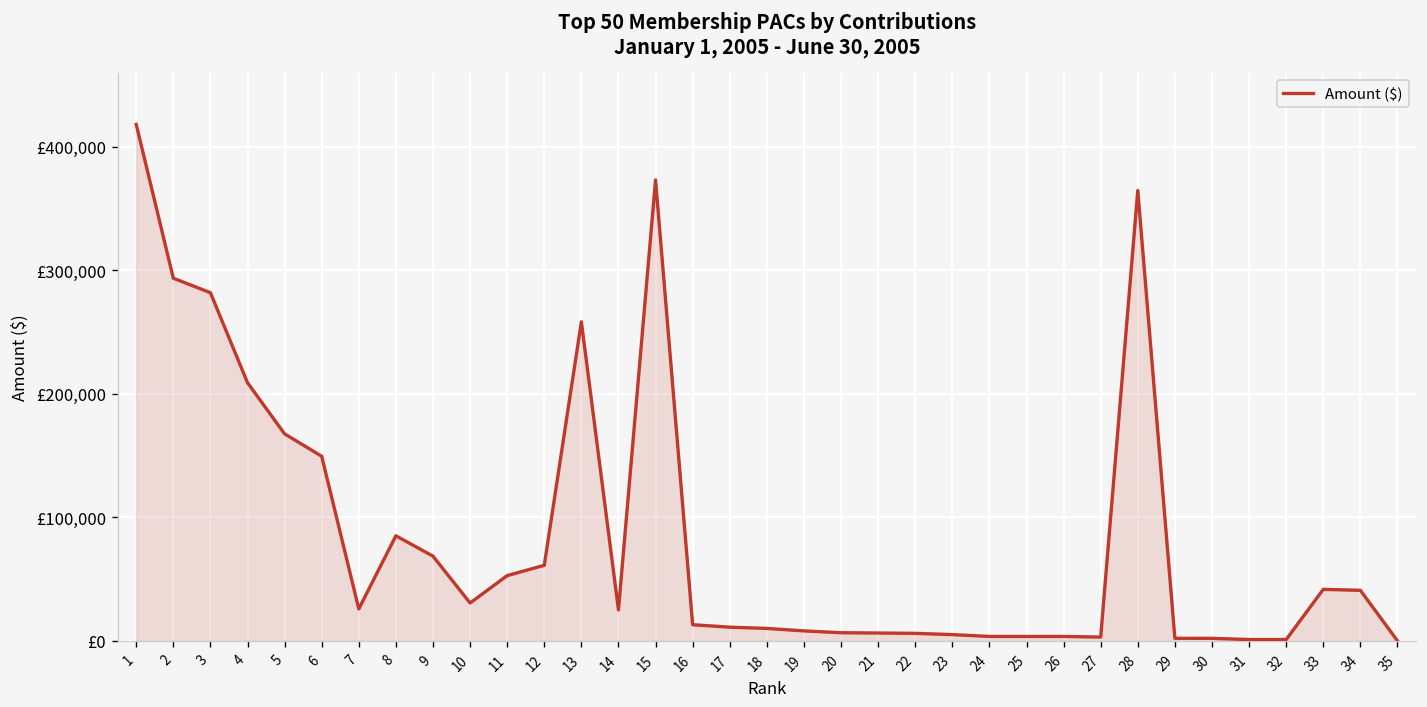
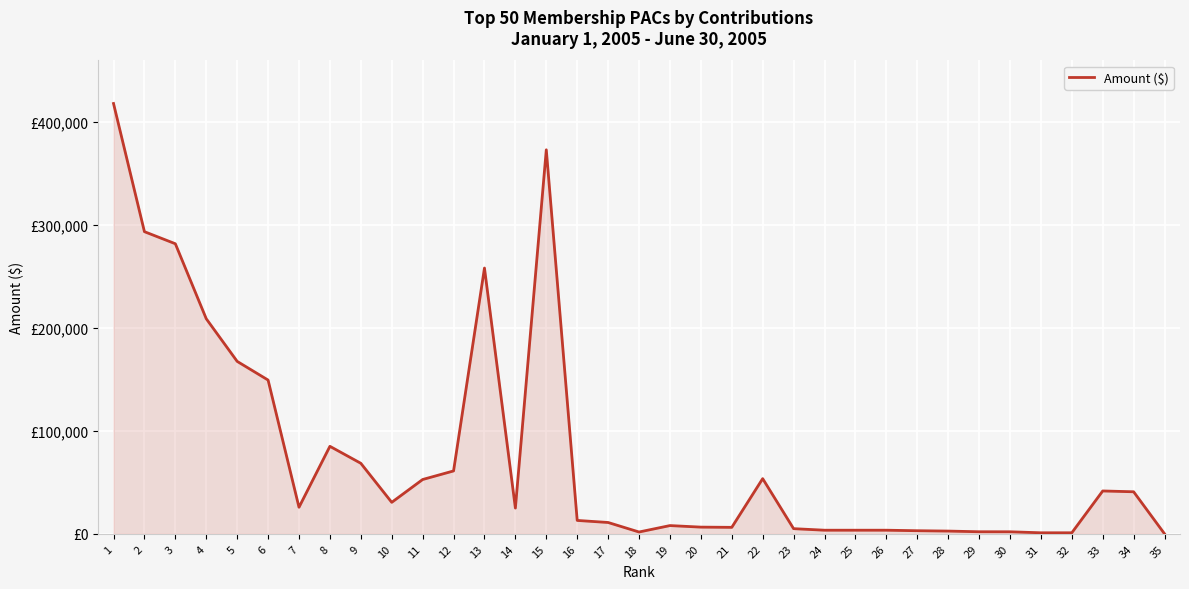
  {
    "1": "£418,000",
    "2": "£294,000",
    "3": "£282,000",
    "4": "£209,000",
    "5": "£168,000",
    "6": "£149,000",
    "7": "£26,000",
    "8": "£85,000",
    "9": "£69,000",
    "10": "£31,000",
    "11": "£53,000",
    "12": "£61,000",
    "13": "£258,000",
    "14": "£25,000",
    "15": "£373,000",
    "16": "£13,000",
    "17": "£11,000",
-   "18": "£10,000",
+   "18": "£2,000",
    "19": "£8,000",
    "20": "£7,000",
    "21": "£6,000",
-   "22": "£6,000",
+   "22": "£54,000",
    "23": "£5,000",
    "24": "£4,000",
    "25": "£4,000",
    "26": "£4,000",
    "27": "£3,000",
-   "28": "£365,000",
+   "28": "£3,000",
    "29": "£2,000",
    "30": "£2,000",
    "31": "£1,000",
    "32": "£1,000",
    "33": "£42,000",
    "34": "£41,000",
    "35": "£0"
  }
